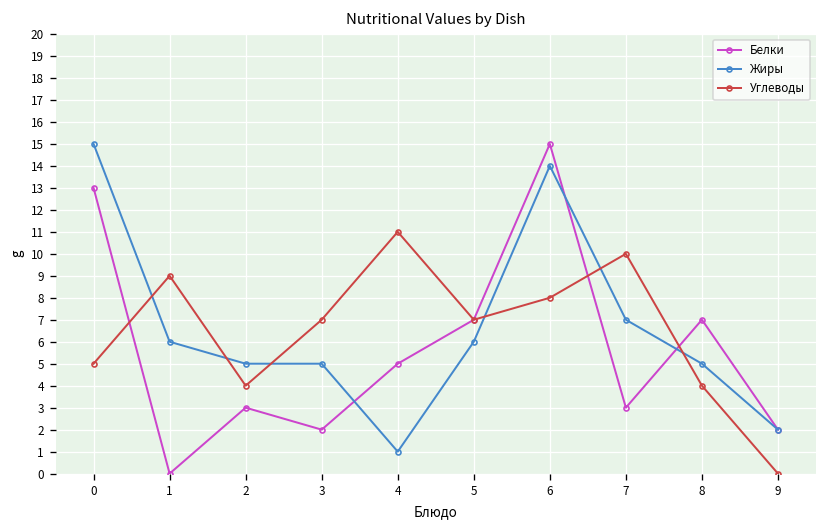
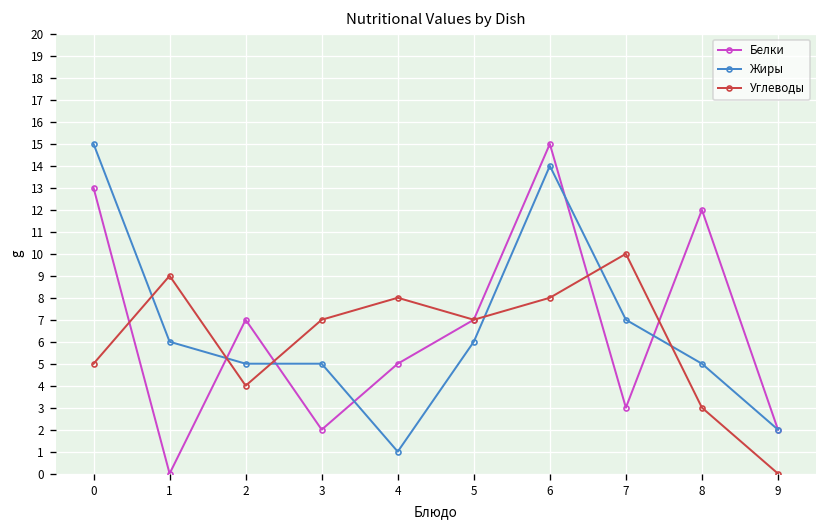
  {
    "Белки": {
      "0": 13,
      "1": 0,
-     "2": 3,
+     "2": 7,
      "3": 2,
      "4": 5,
      "6": 15,
      "7": 3,
-     "8": 7
+     "8": 12
    },
    "Жиры": {
      "0": 15,
      "1": 6,
      "2": 5,
      "3": 5,
      "4": 1,
      "5": 6,
      "6": 14,
      "7": 7,
      "8": 5
    },
    "Углеводы": {
      "0": 5,
      "1": 9,
      "2": 4,
      "3": 7,
-     "4": 11,
+     "4": 8,
      "6": 8,
      "7": 10,
-     "8": 4,
+     "8": 3,
      "9": 0
    }
  }
